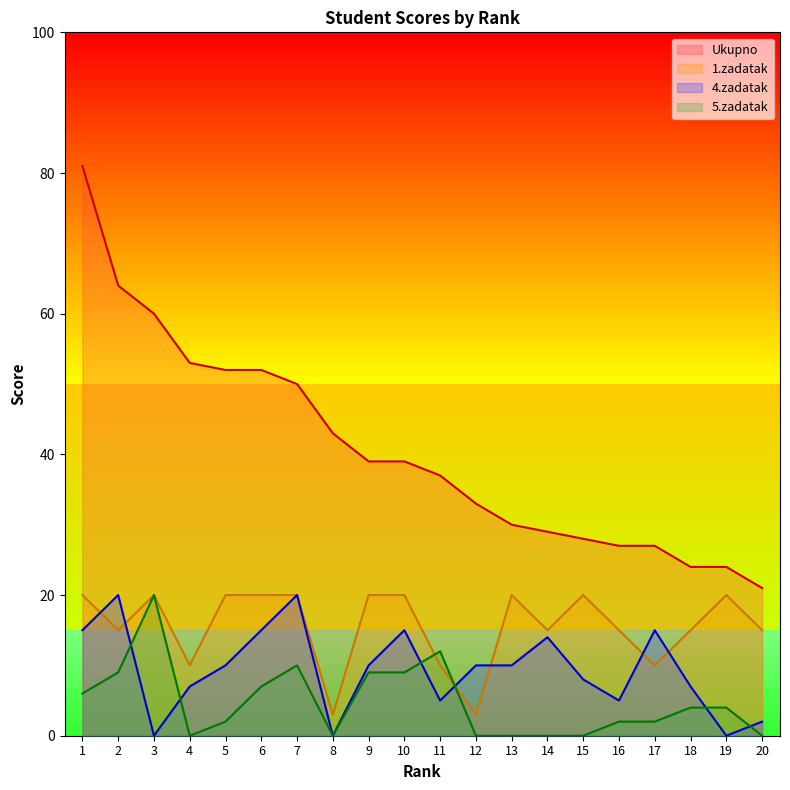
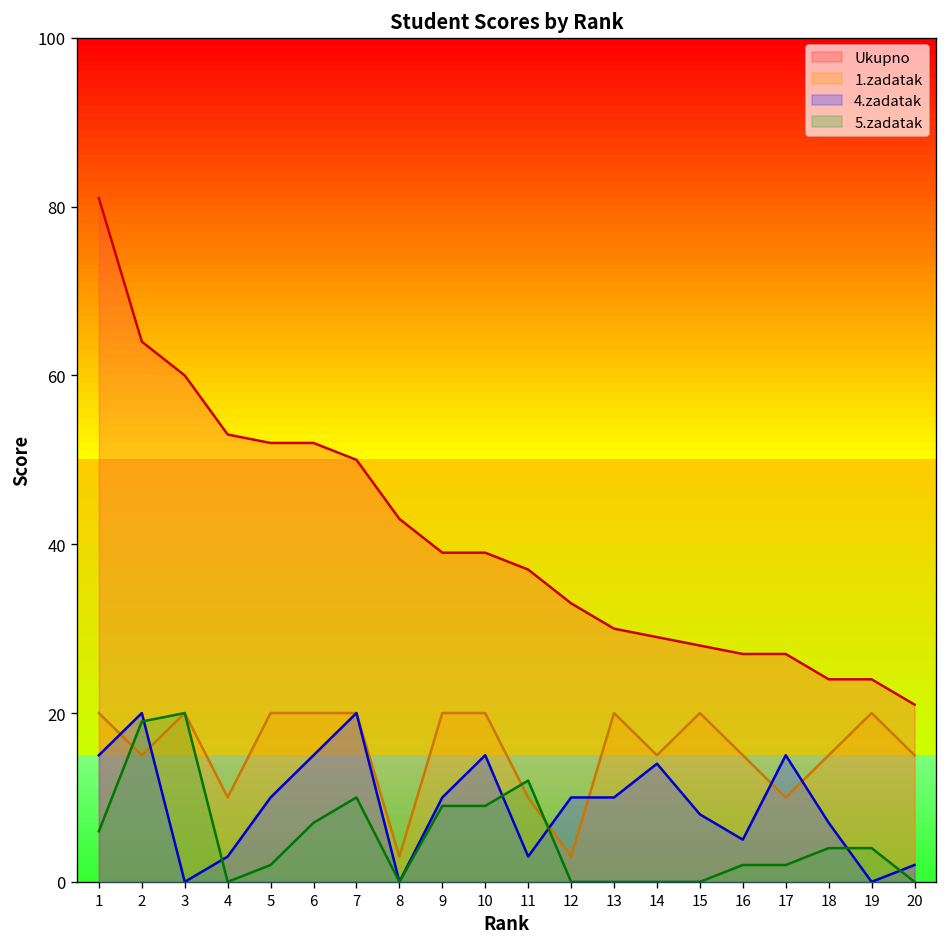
  {
    "4.zadatak": {
      "1": 15,
      "2": 20,
      "3": 0,
-     "4": 7,
+     "4": 3,
      "5": 10,
      "6": 15,
      "9": 10,
      "10": 15,
-     "11": 5,
+     "11": 3,
      "12": 10,
      "13": 10,
      "14": 14,
      "15": 8,
      "16": 5,
      "17": 15,
      "18": 7,
      "19": 0,
      "20": 2
    },
    "5.zadatak": {
      "1": 6,
-     "2": 9,
+     "2": 19,
      "4": 0,
      "5": 2,
      "6": 7,
      "7": 10,
      "9": 9,
      "10": 9,
      "11": 12,
      "12": 0,
      "13": 0,
      "14": 0,
      "15": 0,
      "16": 2,
      "17": 2,
      "18": 4,
      "19": 4,
      "20": 0
    }
  }
